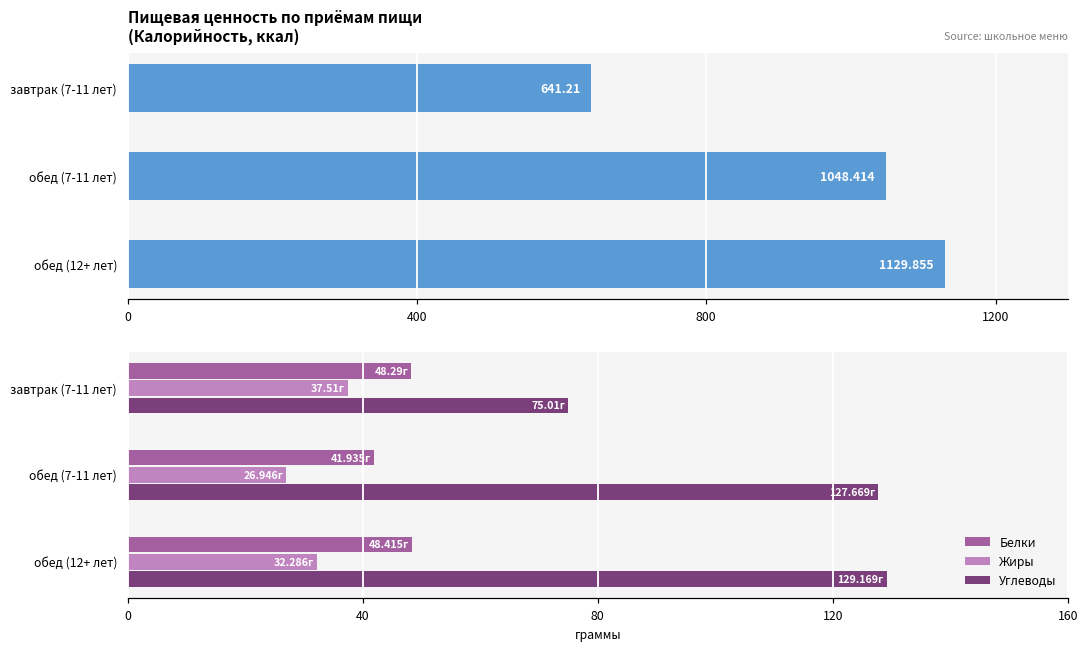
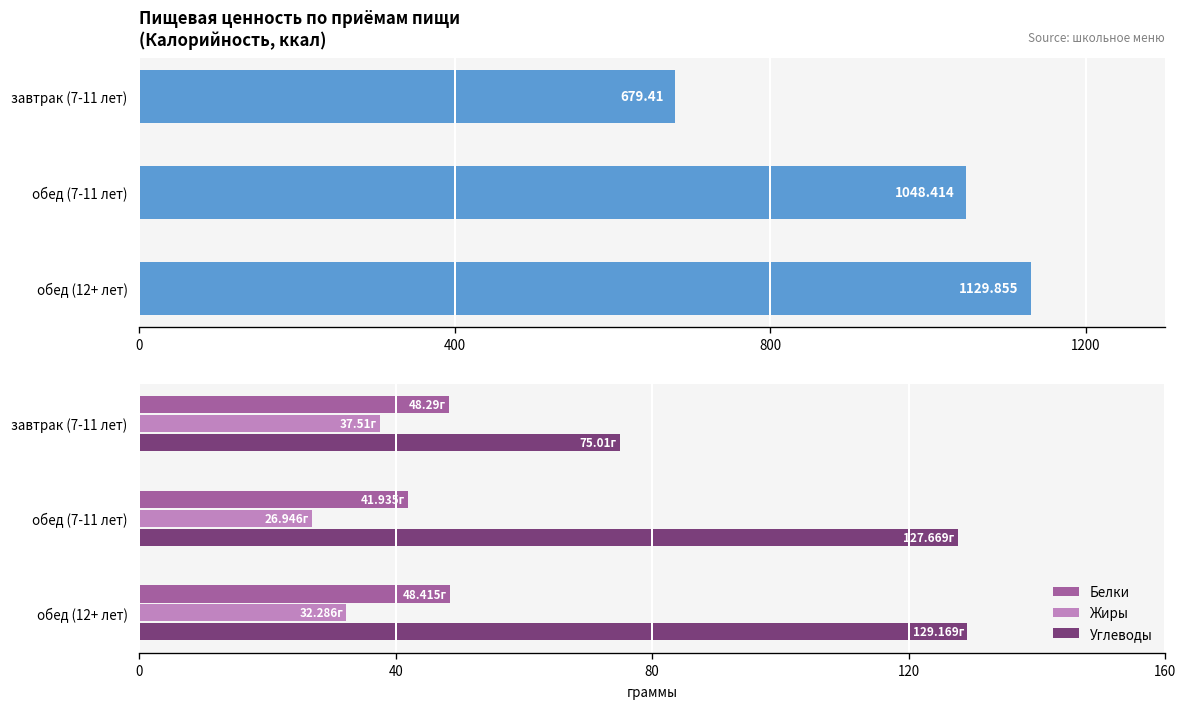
  {
    "Пищевая ценность по приёмам пищи (Калорийность, ккал)": {
-     "завтрак (7-11 лет)": 641.21,
+     "завтрак (7-11 лет)": 679.41,
      "обед (7-11 лет)": 1048.414,
      "обед (12+ лет)": 1129.855
    }
  }
